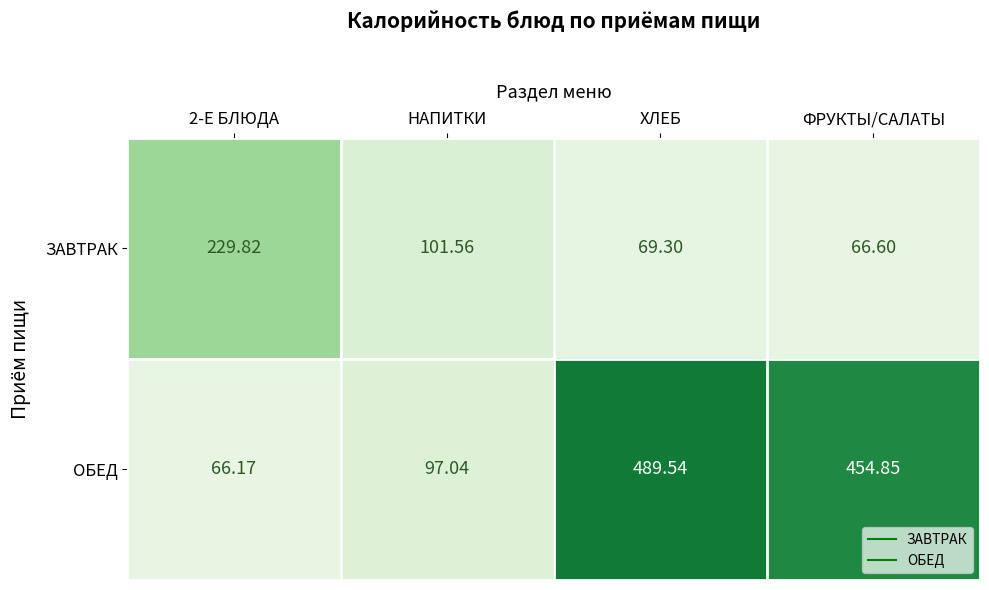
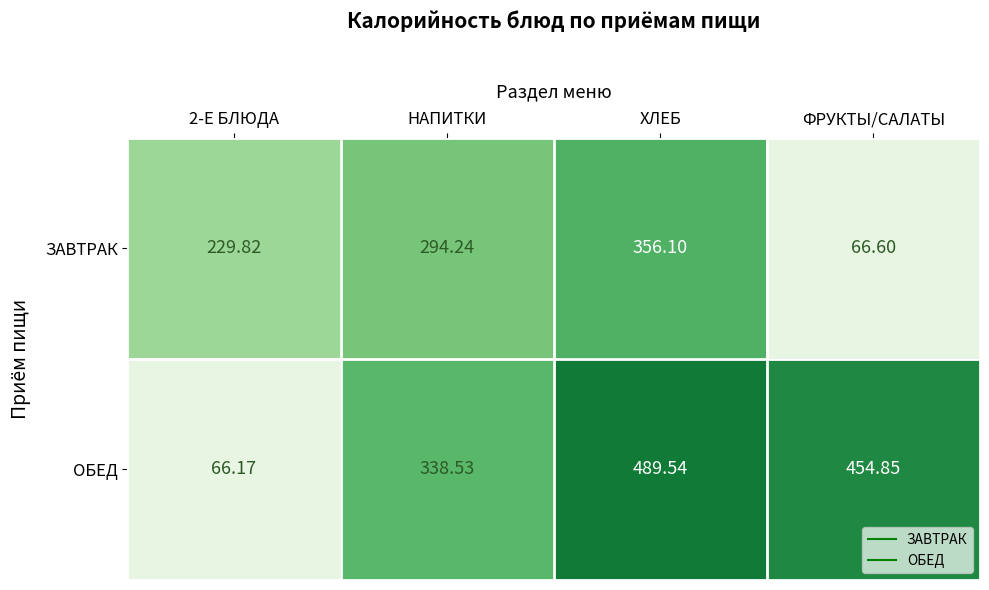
  {
    "ЗАВТРАК": {
      "2-Е БЛЮДА": 229.82,
-     "НАПИТКИ": 101.56,
-     "ХЛЕБ": 69.30,
+     "НАПИТКИ": 294.24,
+     "ХЛЕБ": 356.10,
      "ФРУКТЫ/САЛАТЫ": 66.60
    },
    "ОБЕД": {
      "2-Е БЛЮДА": 66.17,
-     "НАПИТКИ": 97.04,
+     "НАПИТКИ": 338.53,
      "ХЛЕБ": 489.54,
      "ФРУКТЫ/САЛАТЫ": 454.85
    }
  }
